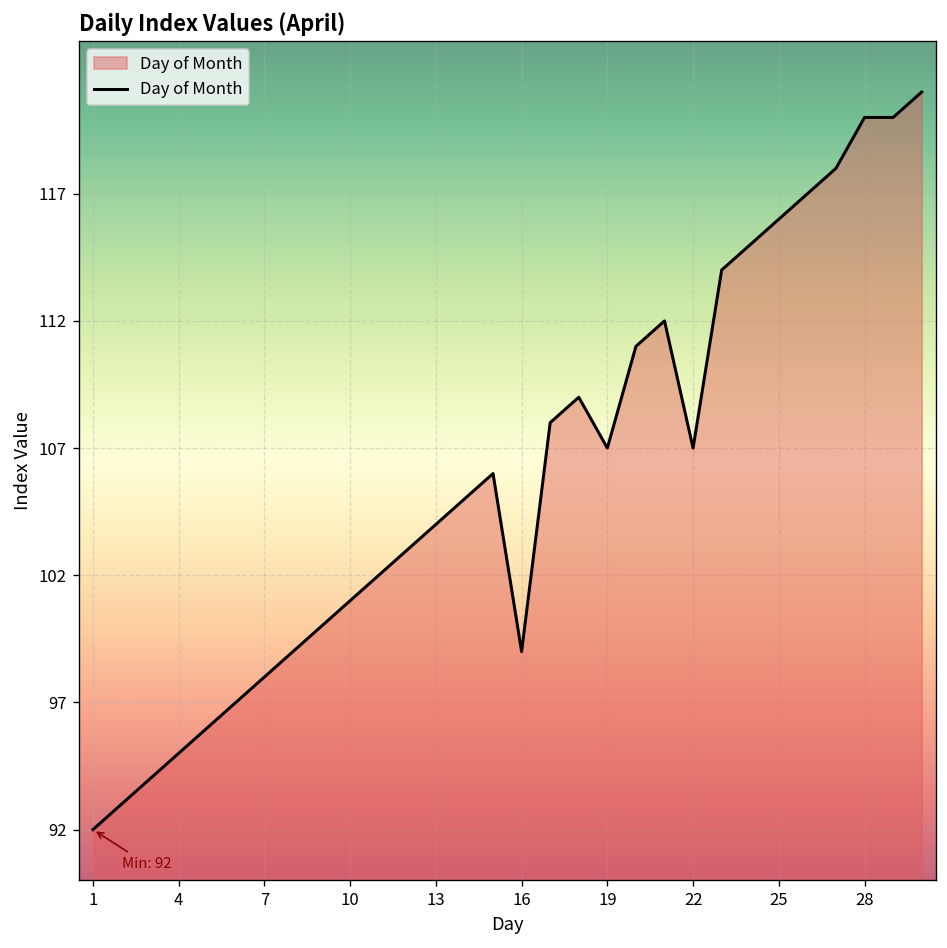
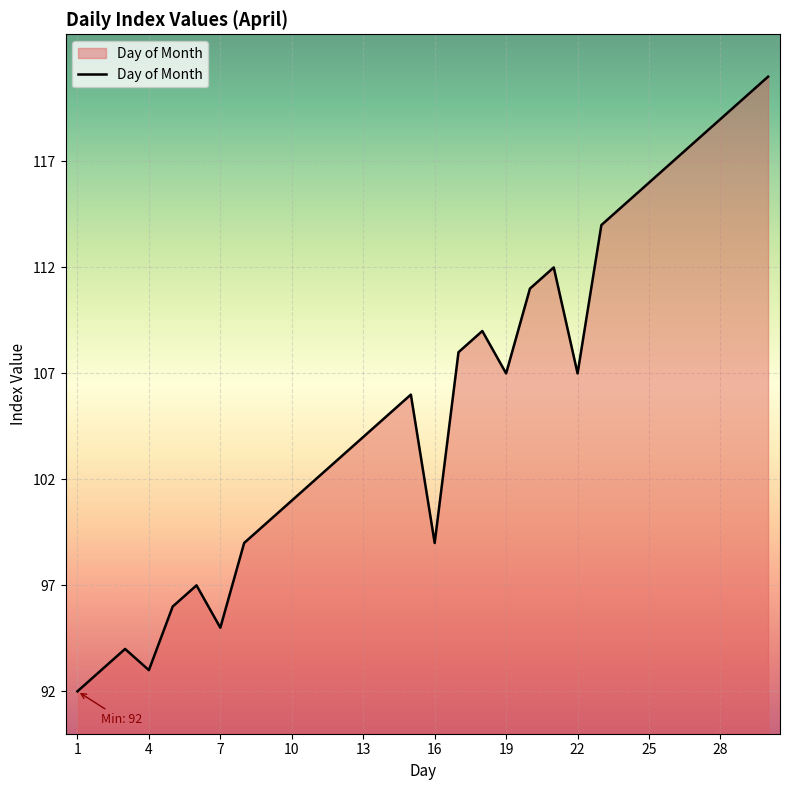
  {
-   "4": 95,
-   "7": 98,
+   "4": 93,
+   "7": 95,
    "10": 101,
    "13": 104,
    "16": 99,
    "19": 107,
    "22": 107,
    "25": 116,
-   "28": 120
+   "28": 119
  }
